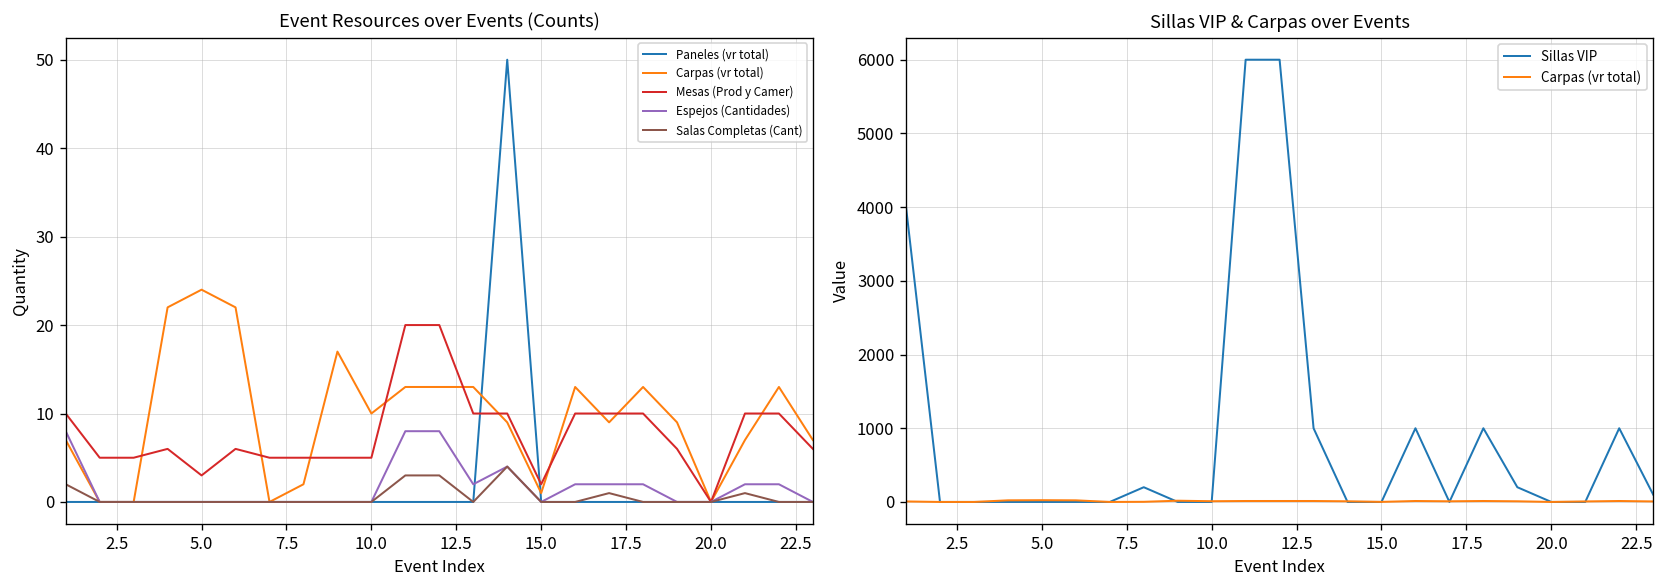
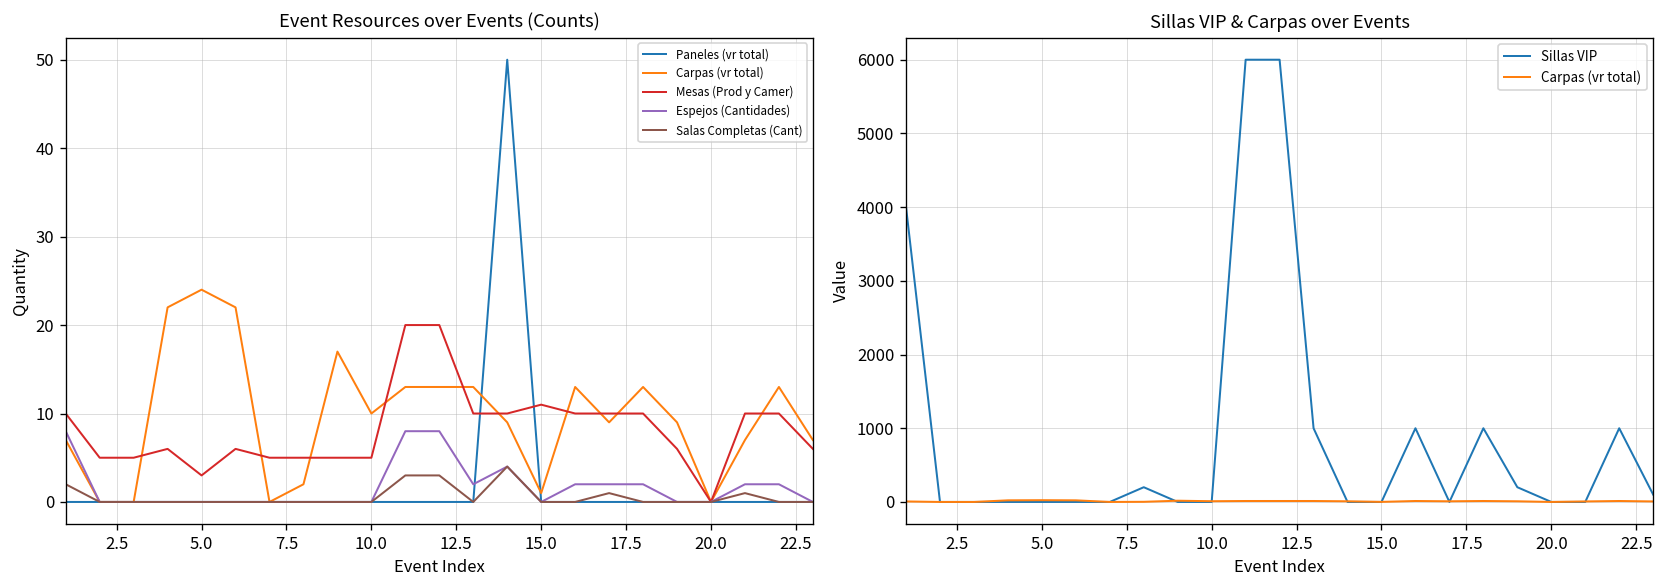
  {
    "Event Resources over Events (Counts)": {
      "Carpas (vr total)": {
        "5.0": 24,
        "10.0": 10,
        "15.0": 1
      },
      "Mesas (Prod y Camer)": {
        "5.0": 3,
        "10.0": 5,
-       "15.0": 2
+       "15.0": 11
      }
    }
  }
